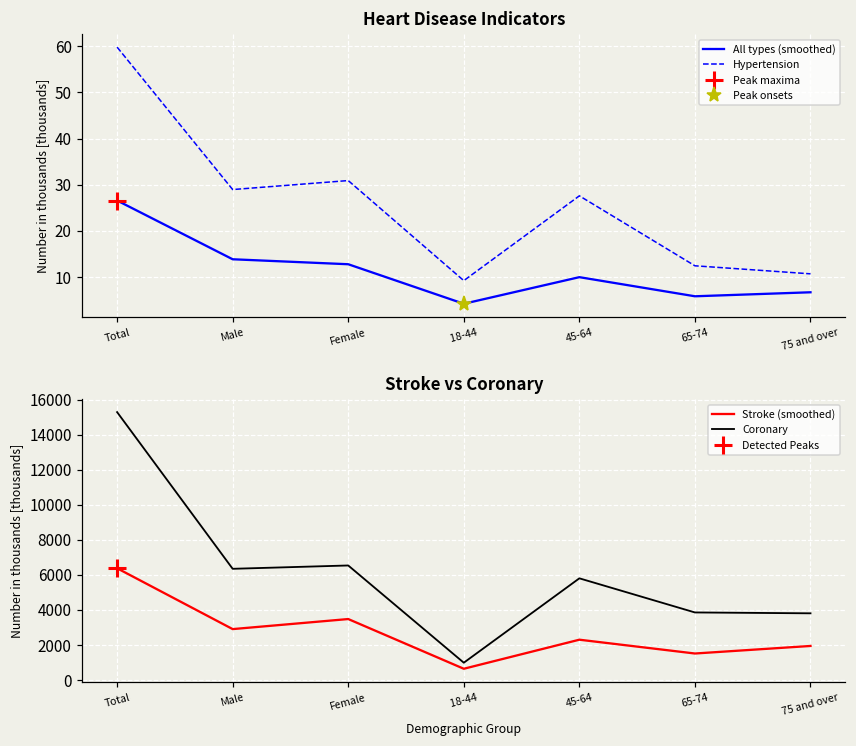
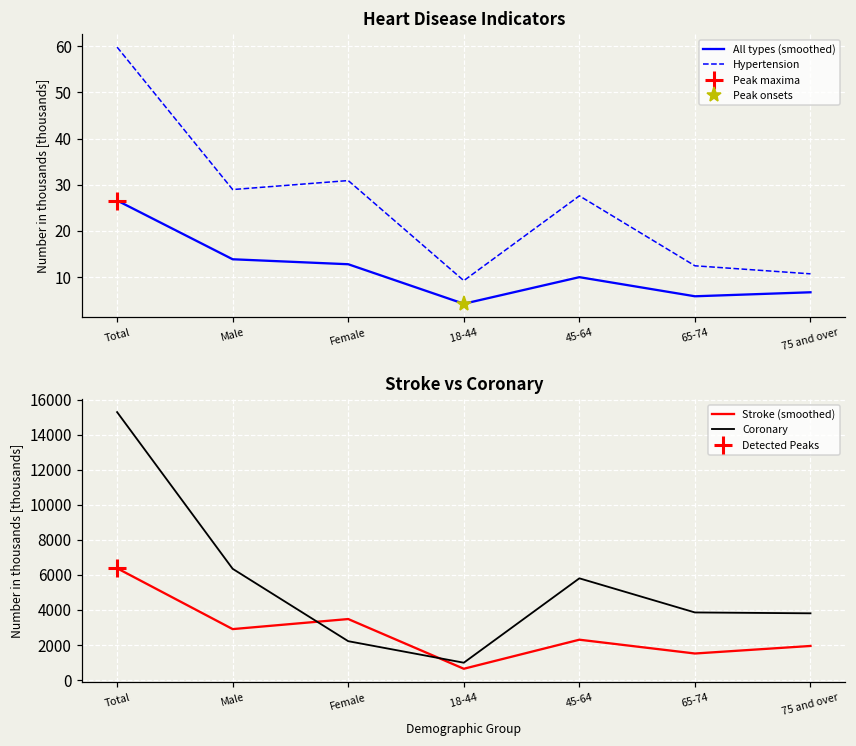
  {
    "Stroke vs Coronary": {
      "Coronary": {
        "Total": 15300,
        "Male": 6300,
-       "Female": 6500,
+       "Female": 2200,
        "18-44": 1000,
        "45-64": 5800,
        "65-74": 3800,
        "75 and over": 3800
      }
    }
  }
